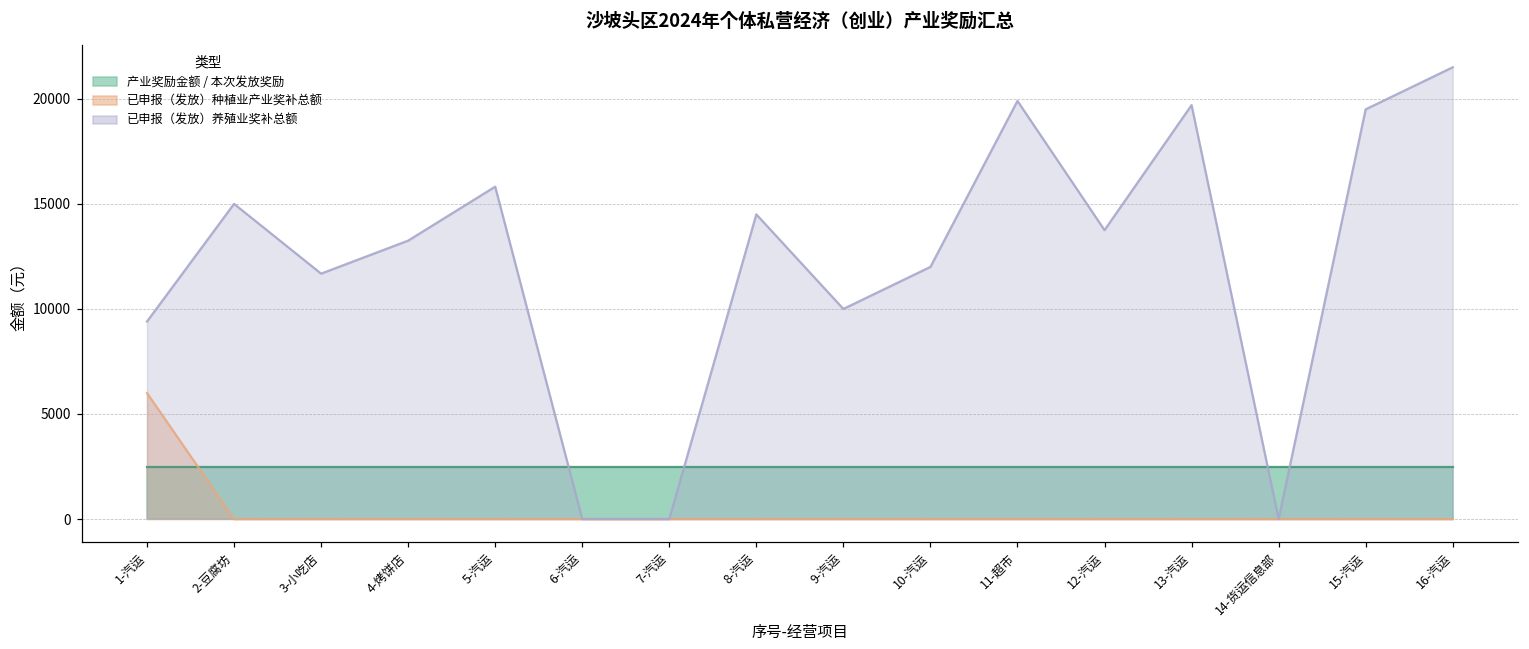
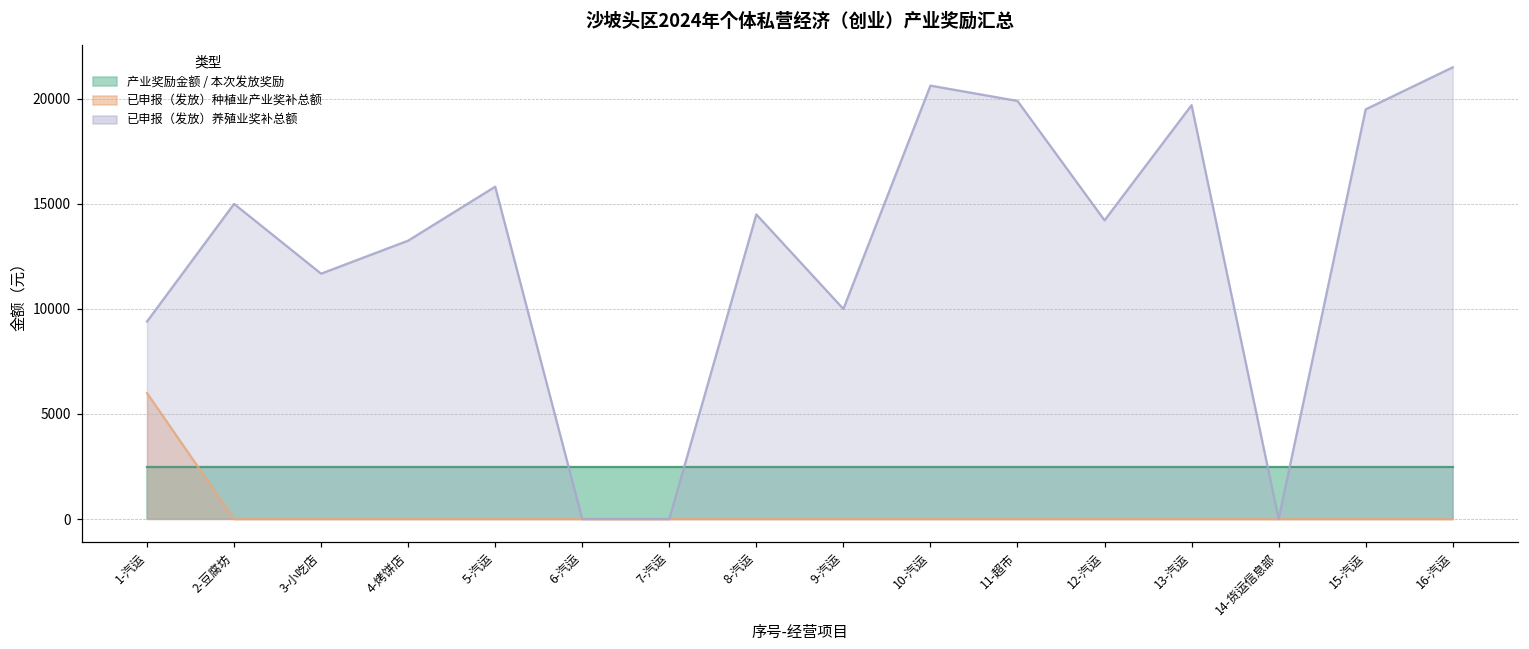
  {
    "已申报（发放）种植业产业奖补总额": {
      "1-汽运": 6000,
      "2-豆腐坊": 0,
      "3-小吃店": 0,
      "4-烤饼店": 0,
      "5-汽运": 0,
      "8-汽运": 0,
      "9-汽运": 0,
      "10-汽运": 0,
      "11-超市": 0,
      "12-汽运": 0,
      "13-汽运": 0,
      "15-汽运": 0,
      "16-汽运": 0
    },
    "已申报（发放）养殖业奖补总额": {
      "1-汽运": 9400,
      "2-豆腐坊": 15000,
      "3-小吃店": 11700,
      "4-烤饼店": 13300,
      "5-汽运": 15800,
      "8-汽运": 14500,
      "9-汽运": 10000,
-     "10-汽运": 12000,
+     "10-汽运": 20600,
      "11-超市": 19900,
-     "12-汽运": 13800,
+     "12-汽运": 14200,
      "13-汽运": 19700,
      "15-汽运": 19500,
      "16-汽运": 21500
    }
  }
